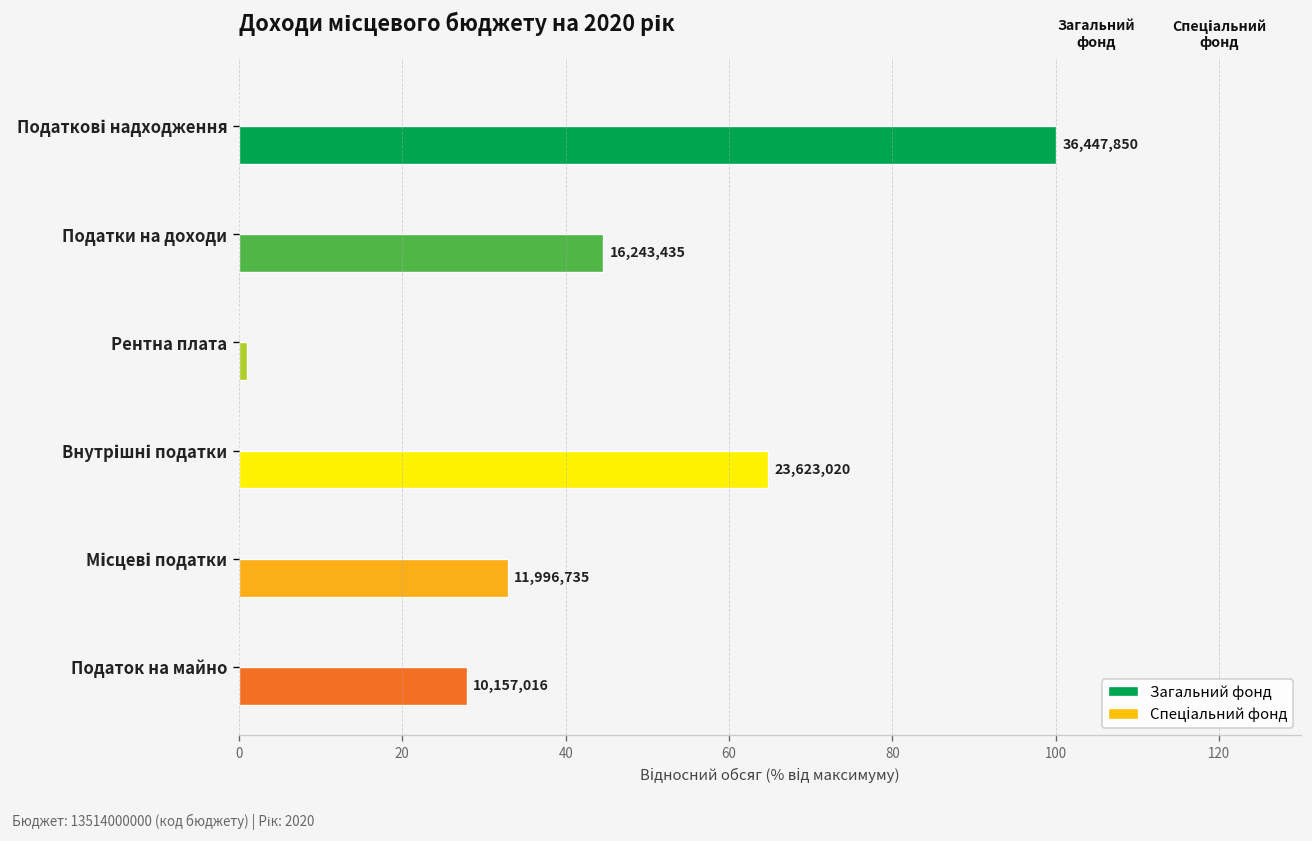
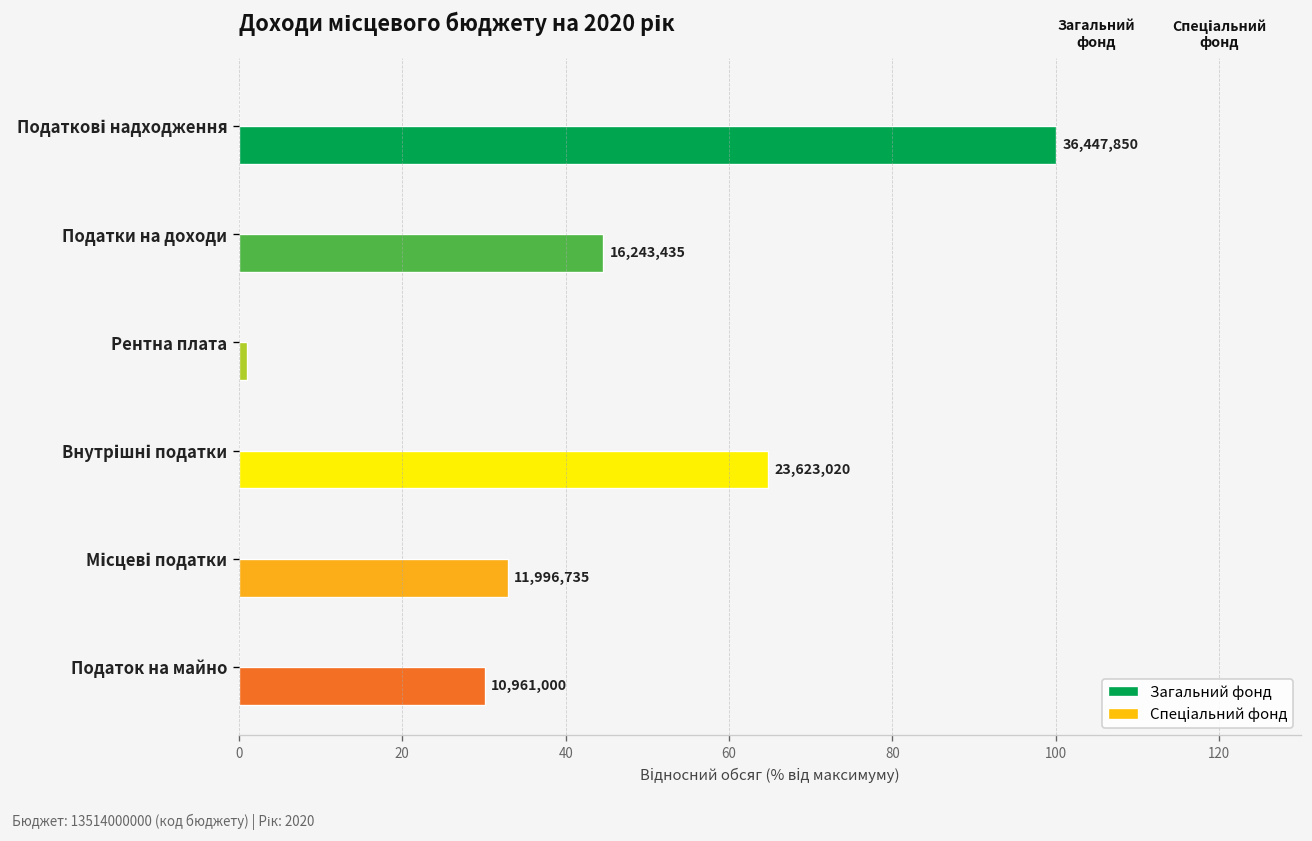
  {
    "Загальний фонд": {
-     "Податок на майно": "10,157,016"
+     "Податок на майно": "10,961,000"
    },
    "Спеціальний фонд": {
      "Податки на доходи": "0",
      "Рентна плата": "0",
      "Внутрішні податки": "0",
      "Місцеві податки": "0",
      "Податок на майно": "0"
    }
  }
